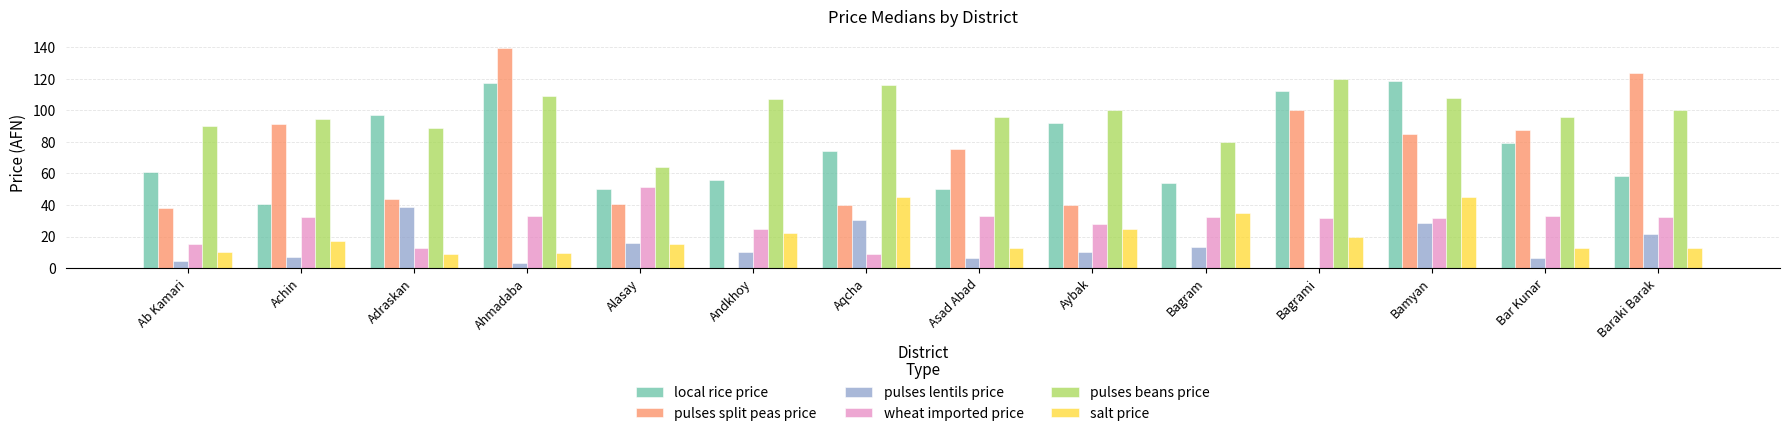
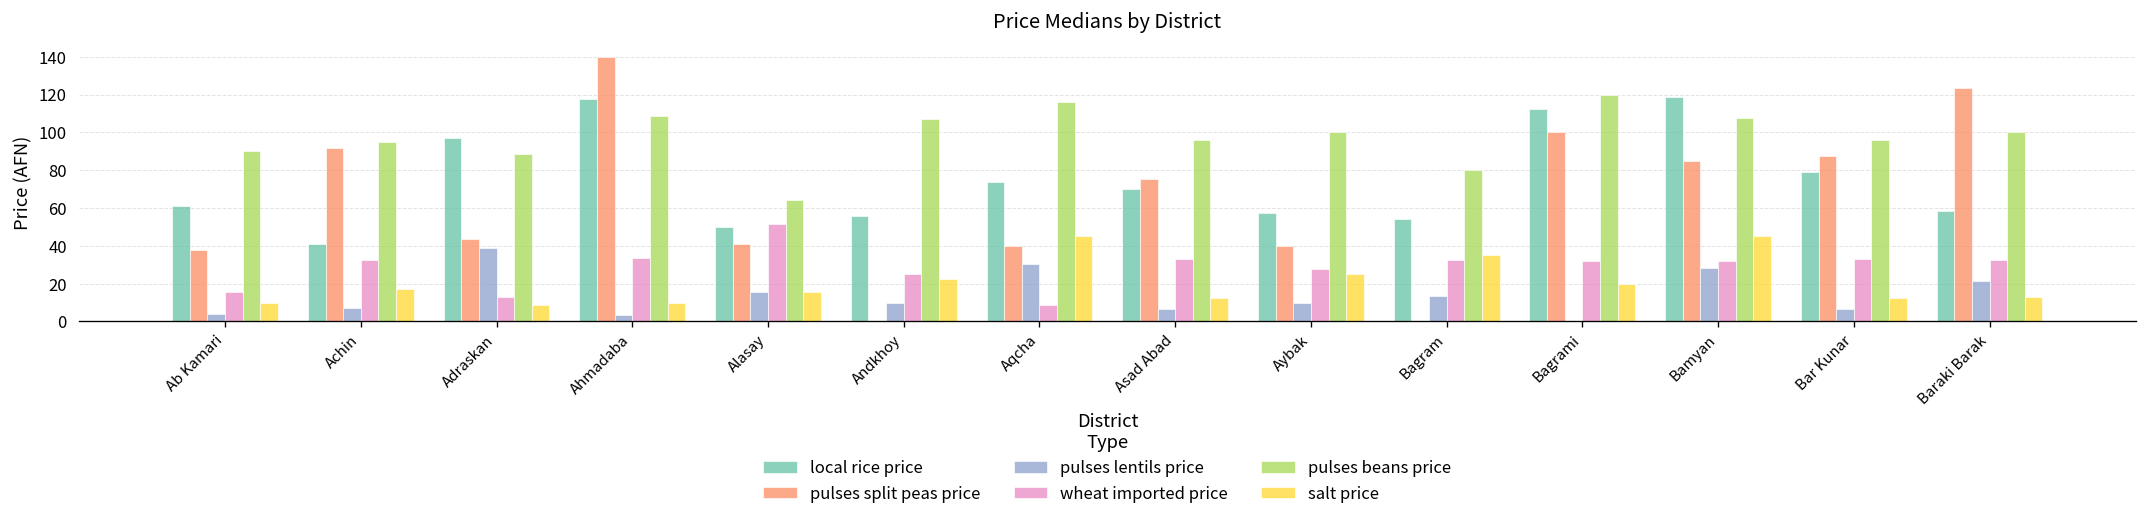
  {
    "local rice price": {
      "Ab Kamari": 61,
      "Achin": 41,
      "Adraskan": 97,
      "Ahmadaba": 118,
      "Alasay": 50,
      "Andkhoy": 56,
      "Aqcha": 74,
-     "Asad Abad": 50,
-     "Aybak": 92,
+     "Asad Abad": 70,
+     "Aybak": 57,
      "Bagram": 54,
      "Bagrami": 113,
      "Bamyan": 119,
      "Bar Kunar": 79,
      "Baraki Barak": 59
    },
    "pulses split peas price": {
      "Ab Kamari": 38,
      "Achin": 92,
      "Adraskan": 44,
      "Ahmadaba": 140,
      "Alasay": 41,
      "Andkhoy": 0,
      "Aqcha": 40,
      "Asad Abad": 75,
      "Aybak": 40,
      "Bagram": 0,
      "Bagrami": 100,
      "Bamyan": 85,
      "Bar Kunar": 88,
      "Baraki Barak": 124
    },
    "pulses lentils price": {
      "Ab Kamari": 4,
      "Achin": 7,
      "Adraskan": 39,
      "Ahmadaba": 3,
      "Alasay": 16,
      "Andkhoy": 10,
      "Aqcha": 30,
      "Asad Abad": 6,
      "Aybak": 10,
      "Bagram": 14,
      "Bagrami": 0,
      "Bamyan": 29,
      "Bar Kunar": 6,
      "Baraki Barak": 22
    },
    "wheat imported price": {
      "Ab Kamari": 16,
      "Achin": 33,
      "Adraskan": 13,
      "Ahmadaba": 33,
      "Alasay": 52,
      "Andkhoy": 25,
      "Aqcha": 9,
      "Asad Abad": 33,
      "Aybak": 28,
      "Bagram": 32,
      "Bagrami": 32,
      "Bamyan": 32,
      "Bar Kunar": 33,
      "Baraki Barak": 32
    },
    "pulses beans price": {
      "Ab Kamari": 90,
      "Achin": 95,
      "Adraskan": 89,
      "Ahmadaba": 109,
      "Alasay": 64,
      "Andkhoy": 107,
      "Aqcha": 116,
      "Asad Abad": 96,
      "Aybak": 100,
      "Bagram": 80,
      "Bagrami": 120,
      "Bamyan": 108,
      "Bar Kunar": 96,
      "Baraki Barak": 100
    },
    "salt price": {
      "Ab Kamari": 10,
      "Achin": 17,
      "Adraskan": 9,
      "Ahmadaba": 10,
      "Alasay": 15,
      "Andkhoy": 23,
      "Aqcha": 45,
      "Asad Abad": 13,
      "Aybak": 25,
      "Bagram": 35,
      "Bagrami": 20,
      "Bamyan": 45,
      "Bar Kunar": 13,
      "Baraki Barak": 13
    }
  }
